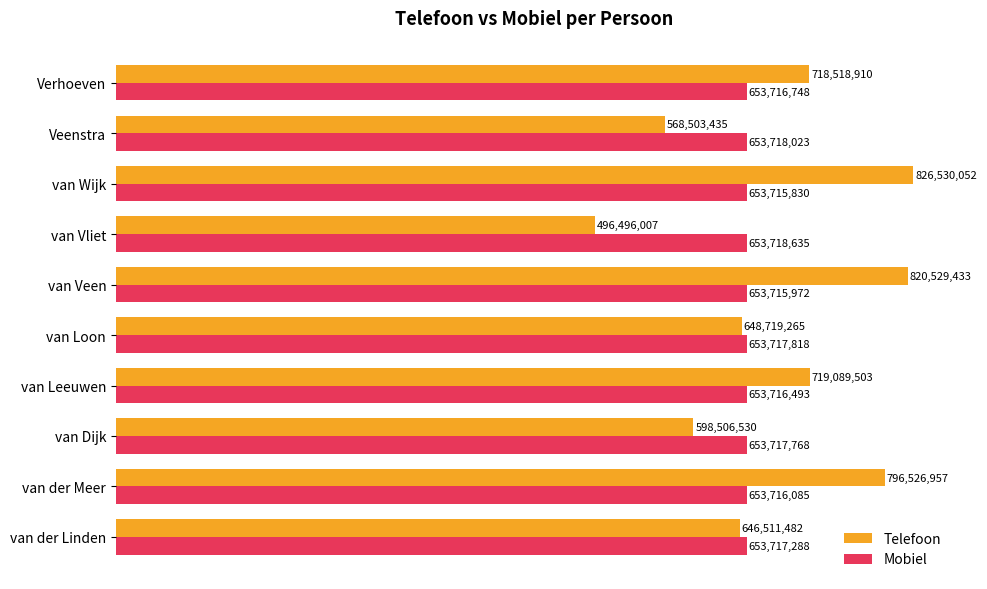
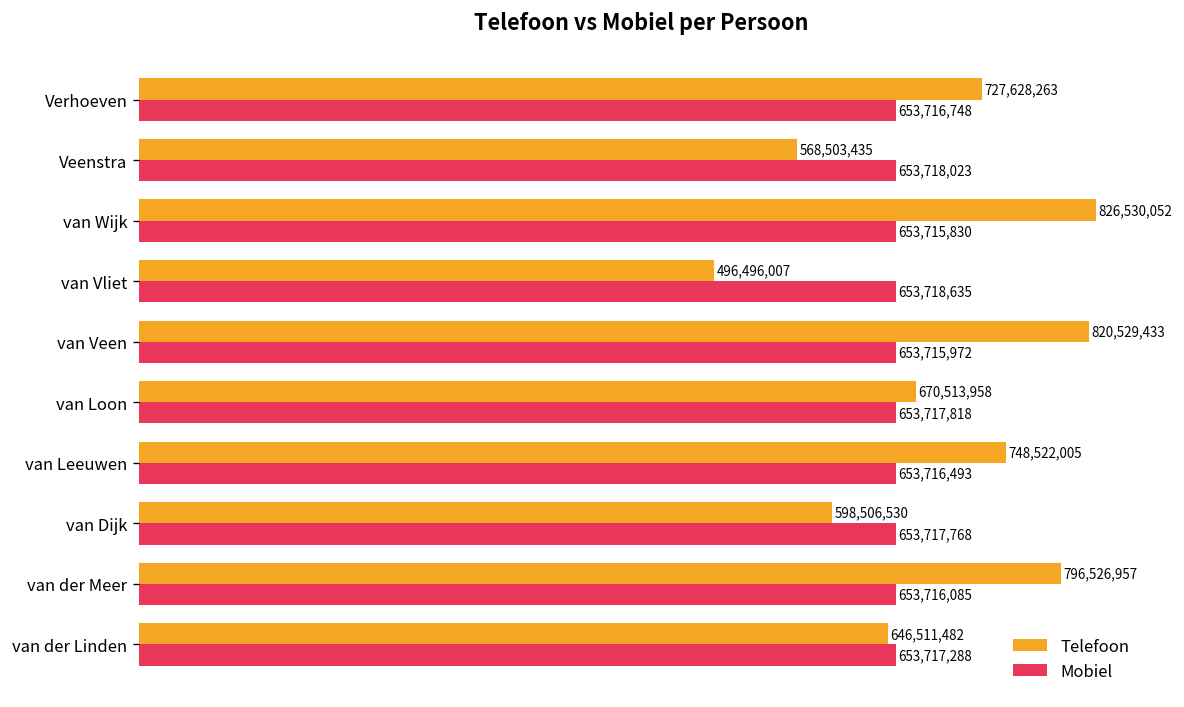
  {
    "Telefoon": {
-     "Verhoeven": "718,518,910",
+     "Verhoeven": "727,628,263",
      "Veenstra": "568,503,435",
      "van Wijk": "826,530,052",
      "van Vliet": "496,496,007",
      "van Veen": "820,529,433",
-     "van Loon": "648,719,265",
-     "van Leeuwen": "719,089,503",
+     "van Loon": "670,513,958",
+     "van Leeuwen": "748,522,005",
      "van Dijk": "598,506,530",
      "van der Meer": "796,526,957",
      "van der Linden": "646,511,482"
    },
    "Mobiel": {
      "Verhoeven": "653,716,748",
      "Veenstra": "653,718,023",
      "van Wijk": "653,715,830",
      "van Vliet": "653,718,635",
      "van Veen": "653,715,972",
      "van Loon": "653,717,818",
      "van Leeuwen": "653,716,493",
      "van Dijk": "653,717,768",
      "van der Meer": "653,716,085",
      "van der Linden": "653,717,288"
    }
  }
